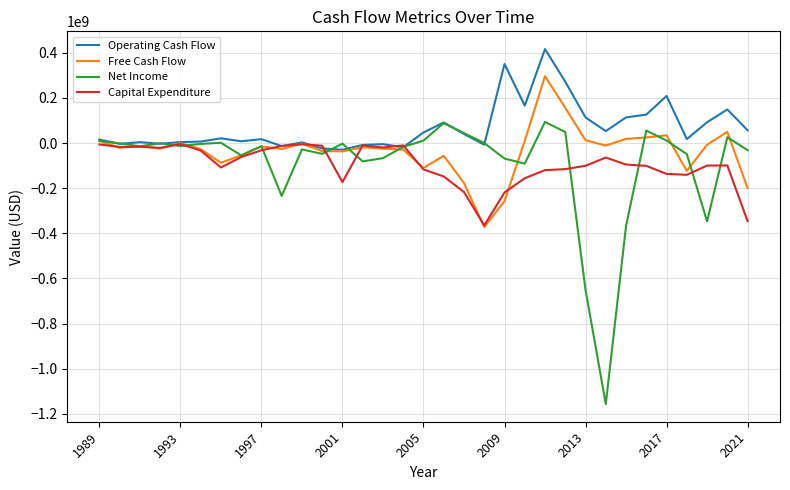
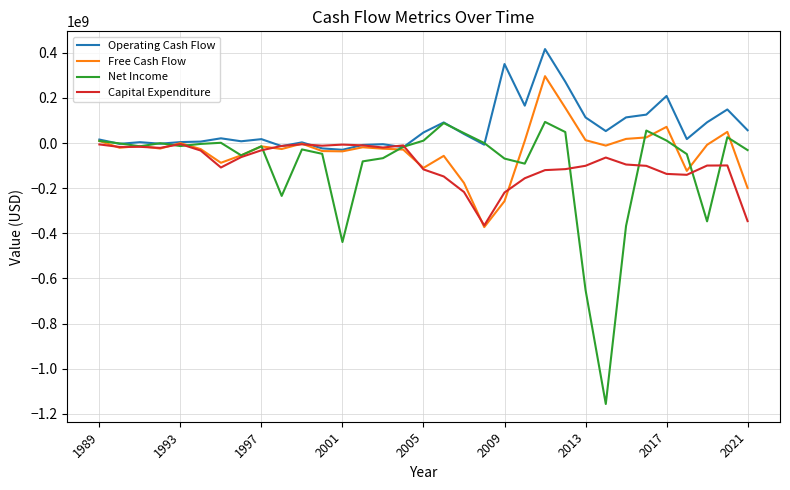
  {
    "Operating Cash Flow": {
      "1997": 20000000,
      "2005": 50000000,
      "2009": 350000000,
      "2013": 110000000,
      "2017": 210000000,
      "2021": 60000000
    },
    "Free Cash Flow": {
      "2009": -260000000,
      "2013": 10000000,
-     "2017": 30000000,
+     "2017": 70000000,
      "2021": -200000000
    },
    "Net Income": {
-     "2001": 0,
+     "2001": -440000000,
      "2005": 10000000,
      "2009": -70000000,
      "2013": -650000000,
      "2017": 10000000,
      "2021": -30000000
    },
    "Capital Expenditure": {
      "1989": -10000000,
      "1997": -30000000,
-     "2001": -170000000,
+     "2001": -10000000,
      "2009": -220000000,
      "2013": -100000000,
      "2017": -140000000,
      "2021": -350000000
    }
  }
